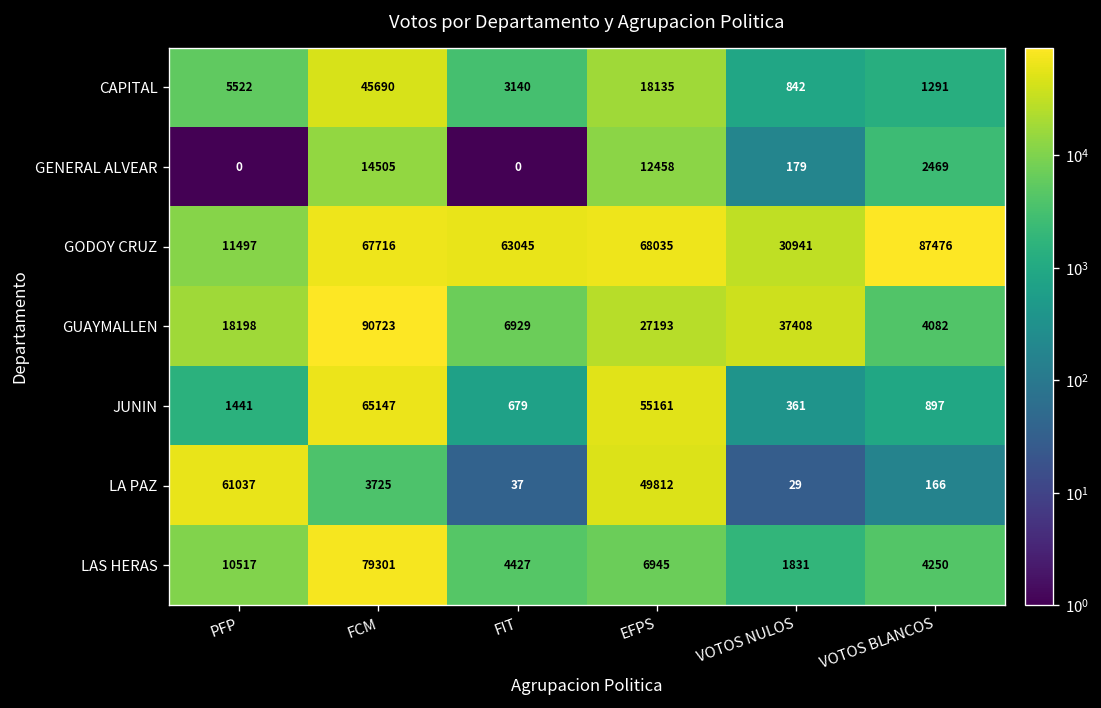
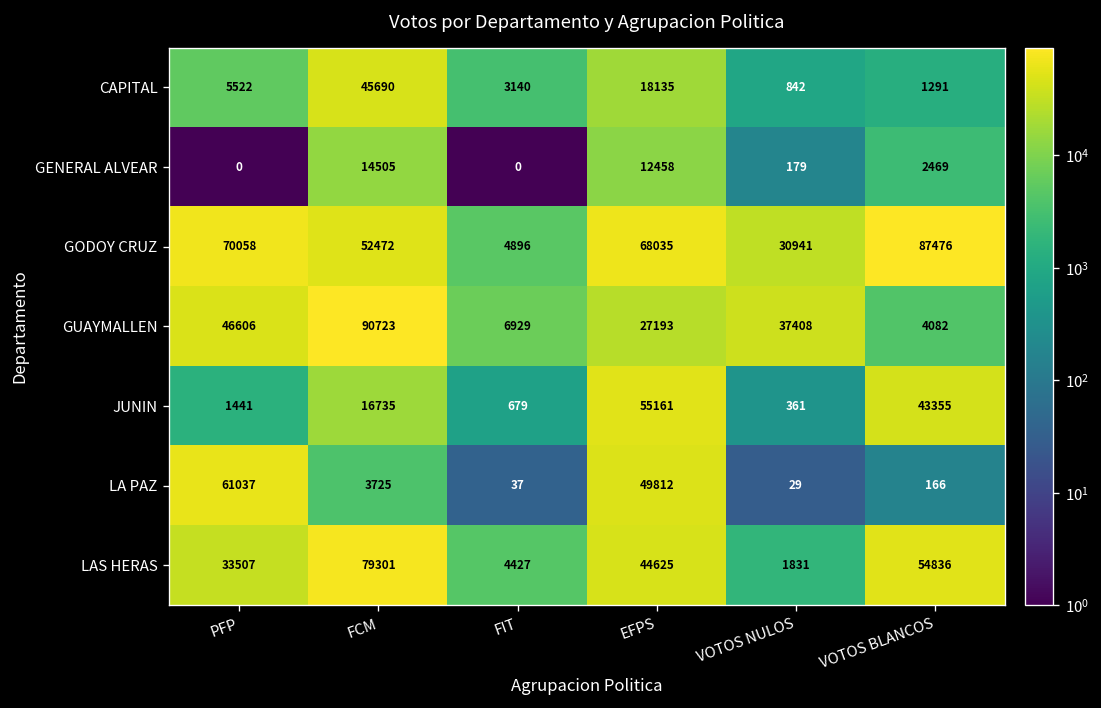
  {
    "CAPITAL": {
      "PFP": 5522,
      "FCM": 45690,
      "FIT": 3140,
      "EFPS": 18135,
      "VOTOS NULOS": 842,
      "VOTOS BLANCOS": 1291
    },
    "GENERAL ALVEAR": {
      "PFP": 0,
      "FCM": 14505,
      "FIT": 0,
      "EFPS": 12458,
      "VOTOS NULOS": 179,
      "VOTOS BLANCOS": 2469
    },
    "GODOY CRUZ": {
-     "PFP": 11497,
-     "FCM": 67716,
-     "FIT": 63045,
+     "PFP": 70058,
+     "FCM": 52472,
+     "FIT": 4896,
      "EFPS": 68035,
      "VOTOS NULOS": 30941,
      "VOTOS BLANCOS": 87476
    },
    "GUAYMALLEN": {
-     "PFP": 18198,
+     "PFP": 46606,
      "FCM": 90723,
      "FIT": 6929,
      "EFPS": 27193,
      "VOTOS NULOS": 37408,
      "VOTOS BLANCOS": 4082
    },
    "JUNIN": {
      "PFP": 1441,
-     "FCM": 65147,
+     "FCM": 16735,
      "FIT": 679,
      "EFPS": 55161,
      "VOTOS NULOS": 361,
-     "VOTOS BLANCOS": 897
+     "VOTOS BLANCOS": 43355
    },
    "LA PAZ": {
      "PFP": 61037,
      "FCM": 3725,
      "FIT": 37,
      "EFPS": 49812,
      "VOTOS NULOS": 29,
      "VOTOS BLANCOS": 166
    },
    "LAS HERAS": {
-     "PFP": 10517,
+     "PFP": 33507,
      "FCM": 79301,
      "FIT": 4427,
-     "EFPS": 6945,
+     "EFPS": 44625,
      "VOTOS NULOS": 1831,
-     "VOTOS BLANCOS": 4250
+     "VOTOS BLANCOS": 54836
    }
  }
